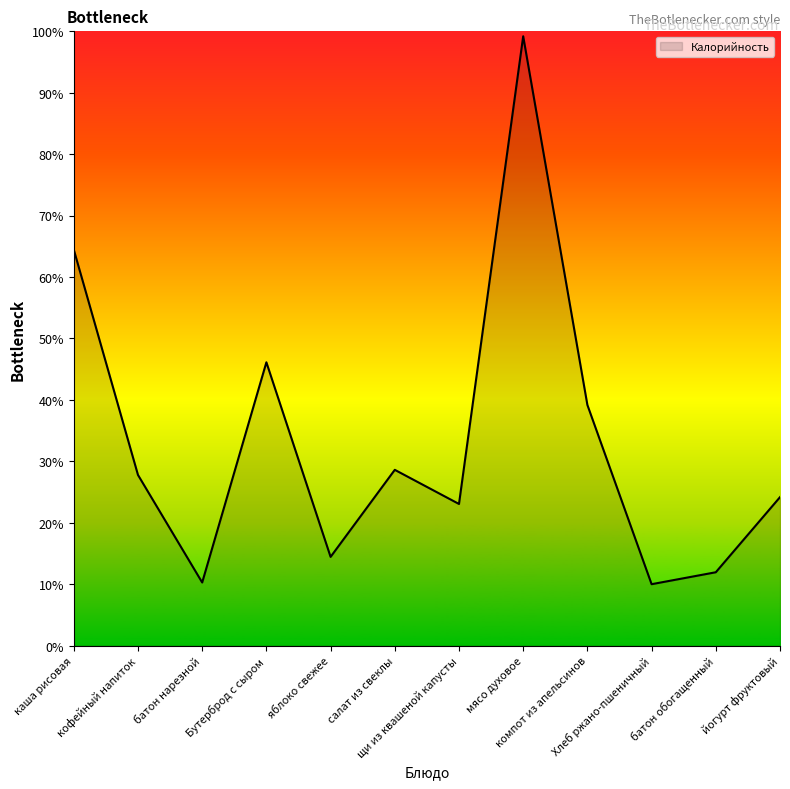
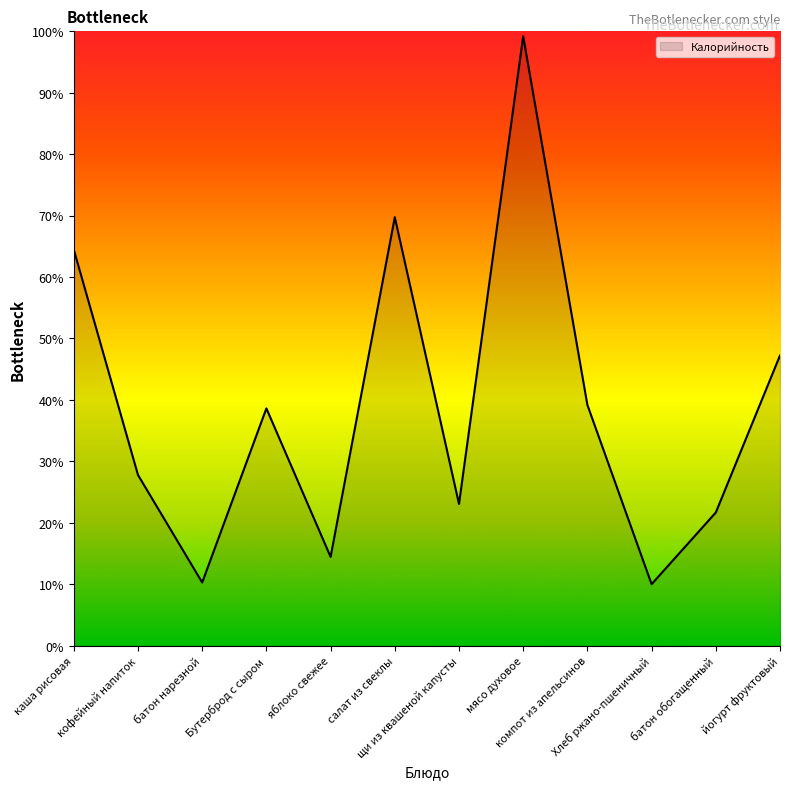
  {
    "каша рисовая": "64%",
    "кофейный напиток": "28%",
    "батон нарезной": "10%",
-   "Бутерброд с сыром": "46%",
+   "Бутерброд с сыром": "39%",
    "яблоко свежее": "14%",
-   "салат из свеклы": "29%",
+   "салат из свеклы": "70%",
    "щи из квашеной капусты": "23%",
    "мясо духовое": "99%",
    "компот из апельсинов": "39%",
    "Хлеб ржано-пшеничный": "10%",
-   "батон обогащенный": "12%",
-   "йогурт фруктовый": "24%"
+   "батон обогащенный": "22%",
+   "йогурт фруктовый": "47%"
  }
